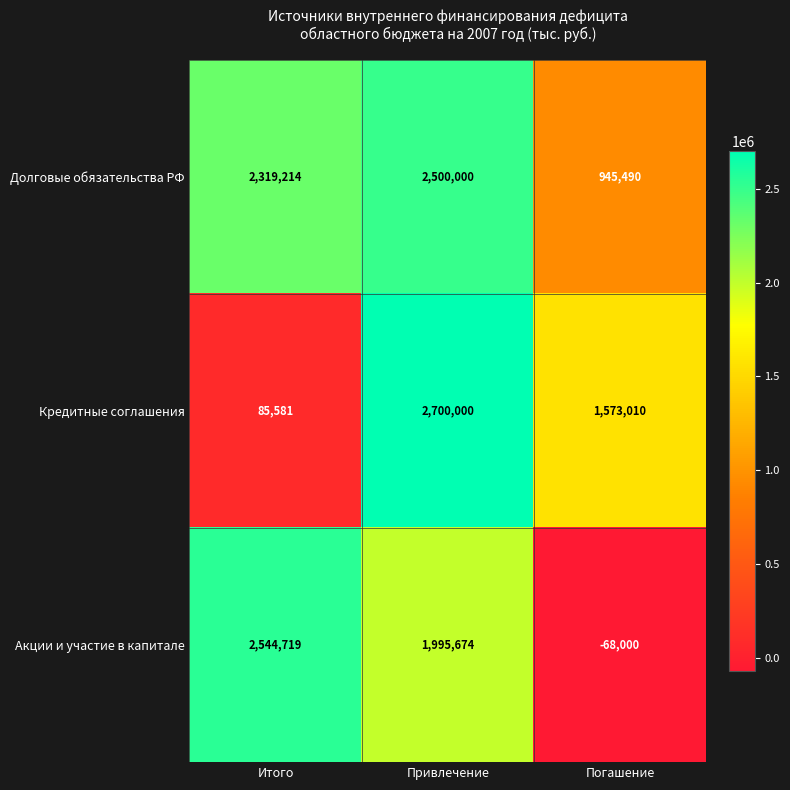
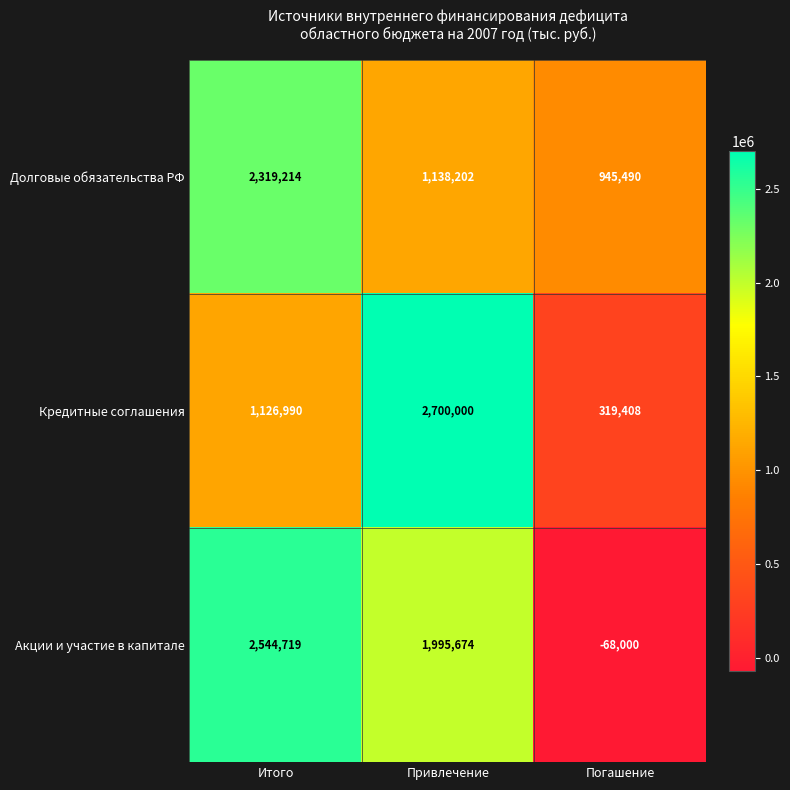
  {
    "Долговые обязательства РФ": {
      "Итого": "2,319,214",
-     "Привлечение": "2,500,000",
+     "Привлечение": "1,138,202",
      "Погашение": "945,490"
    },
    "Кредитные соглашения": {
-     "Итого": "85,581",
+     "Итого": "1,126,990",
      "Привлечение": "2,700,000",
-     "Погашение": "1,573,010"
+     "Погашение": "319,408"
    },
    "Акции и участие в капитале": {
      "Итого": "2,544,719",
      "Привлечение": "1,995,674",
      "Погашение": "-68,000"
    }
  }
